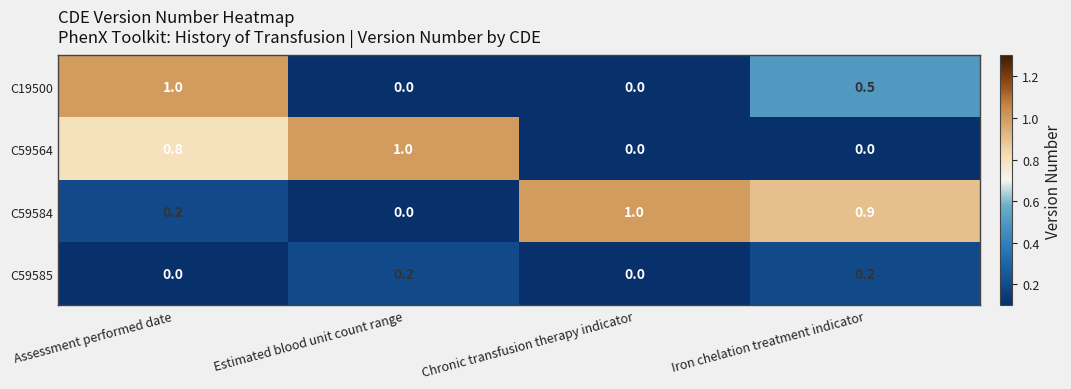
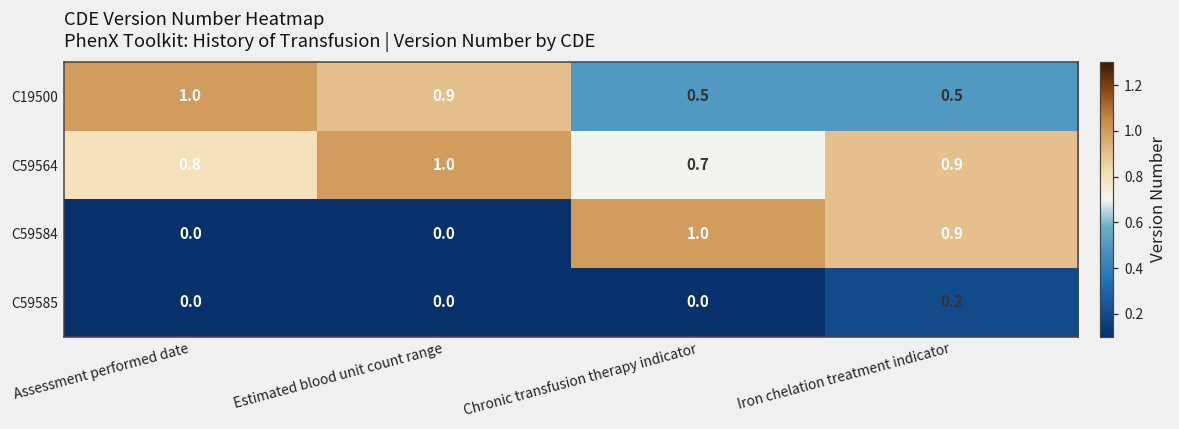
  {
    "C19500": {
      "Assessment performed date": 1.0,
-     "Estimated blood unit count range": 0.0,
-     "Chronic transfusion therapy indicator": 0.0,
+     "Estimated blood unit count range": 0.9,
+     "Chronic transfusion therapy indicator": 0.5,
      "Iron chelation treatment indicator": 0.5
    },
    "C59564": {
      "Assessment performed date": 0.8,
      "Estimated blood unit count range": 1.0,
-     "Chronic transfusion therapy indicator": 0.0,
-     "Iron chelation treatment indicator": 0.0
+     "Chronic transfusion therapy indicator": 0.7,
+     "Iron chelation treatment indicator": 0.9
    },
    "C59584": {
-     "Assessment performed date": 0.2,
+     "Assessment performed date": 0.0,
      "Estimated blood unit count range": 0.0,
      "Chronic transfusion therapy indicator": 1.0,
      "Iron chelation treatment indicator": 0.9
    },
    "C59585": {
      "Assessment performed date": 0.0,
-     "Estimated blood unit count range": 0.2,
+     "Estimated blood unit count range": 0.0,
      "Chronic transfusion therapy indicator": 0.0,
      "Iron chelation treatment indicator": 0.2
    }
  }
